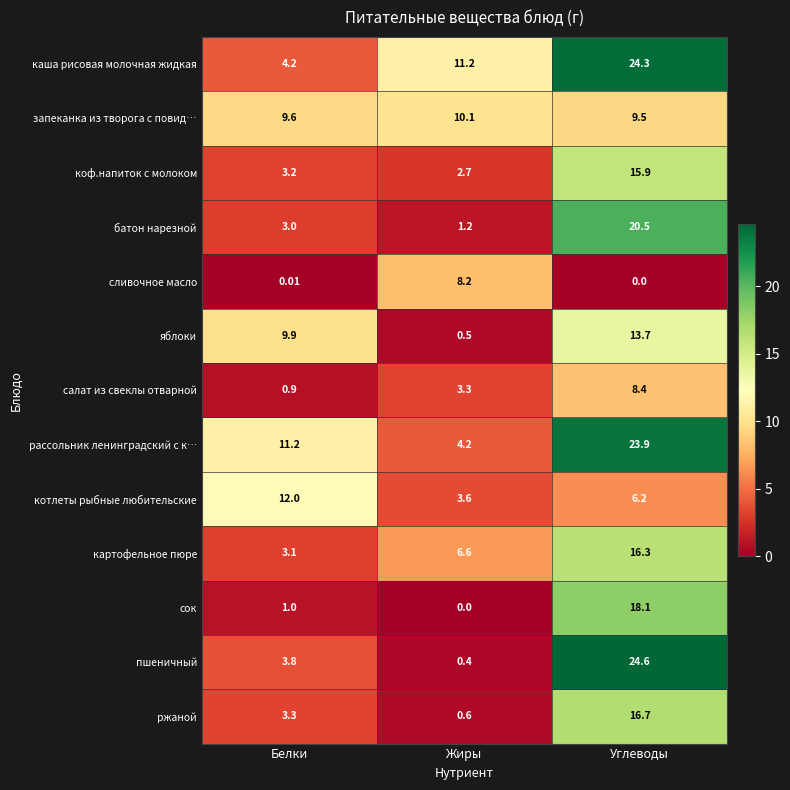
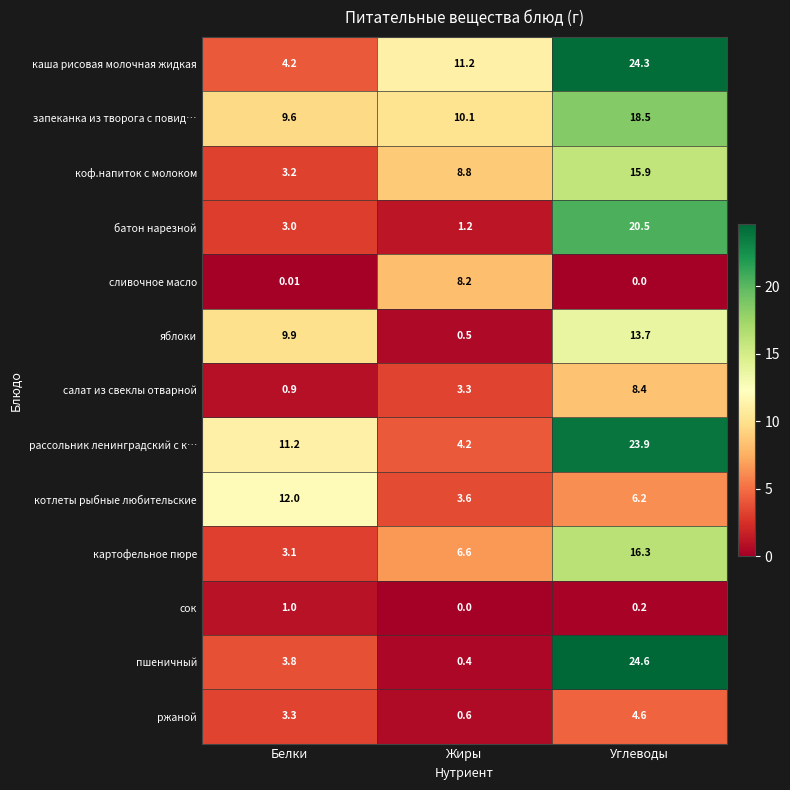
  {
    "каша рисовая молочная жидкая": {
      "Белки": 4.2,
      "Жиры": 11.2,
      "Углеводы": 24.3
    },
    "запеканка из творога с повид…": {
      "Белки": 9.6,
      "Жиры": 10.1,
-     "Углеводы": 9.5
+     "Углеводы": 18.5
    },
    "коф.напиток с молоком": {
      "Белки": 3.2,
-     "Жиры": 2.7,
+     "Жиры": 8.8,
      "Углеводы": 15.9
    },
    "батон нарезной": {
      "Белки": 3.0,
      "Жиры": 1.2,
      "Углеводы": 20.5
    },
    "сливочное масло": {
      "Белки": 0.01,
      "Жиры": 8.2,
      "Углеводы": 0.0
    },
    "яблоки": {
      "Белки": 9.9,
      "Жиры": 0.5,
      "Углеводы": 13.7
    },
    "салат из свеклы отварной": {
      "Белки": 0.9,
      "Жиры": 3.3,
      "Углеводы": 8.4
    },
    "рассольник ленинградский с к…": {
      "Белки": 11.2,
      "Жиры": 4.2,
      "Углеводы": 23.9
    },
    "котлеты рыбные любительские": {
      "Белки": 12.0,
      "Жиры": 3.6,
      "Углеводы": 6.2
    },
    "картофельное пюре": {
      "Белки": 3.1,
      "Жиры": 6.6,
      "Углеводы": 16.3
    },
    "сок": {
      "Белки": 1.0,
      "Жиры": 0.0,
-     "Углеводы": 18.1
+     "Углеводы": 0.2
    },
    "пшеничный": {
      "Белки": 3.8,
      "Жиры": 0.4,
      "Углеводы": 24.6
    },
    "ржаной": {
      "Белки": 3.3,
      "Жиры": 0.6,
-     "Углеводы": 16.7
+     "Углеводы": 4.6
    }
  }
